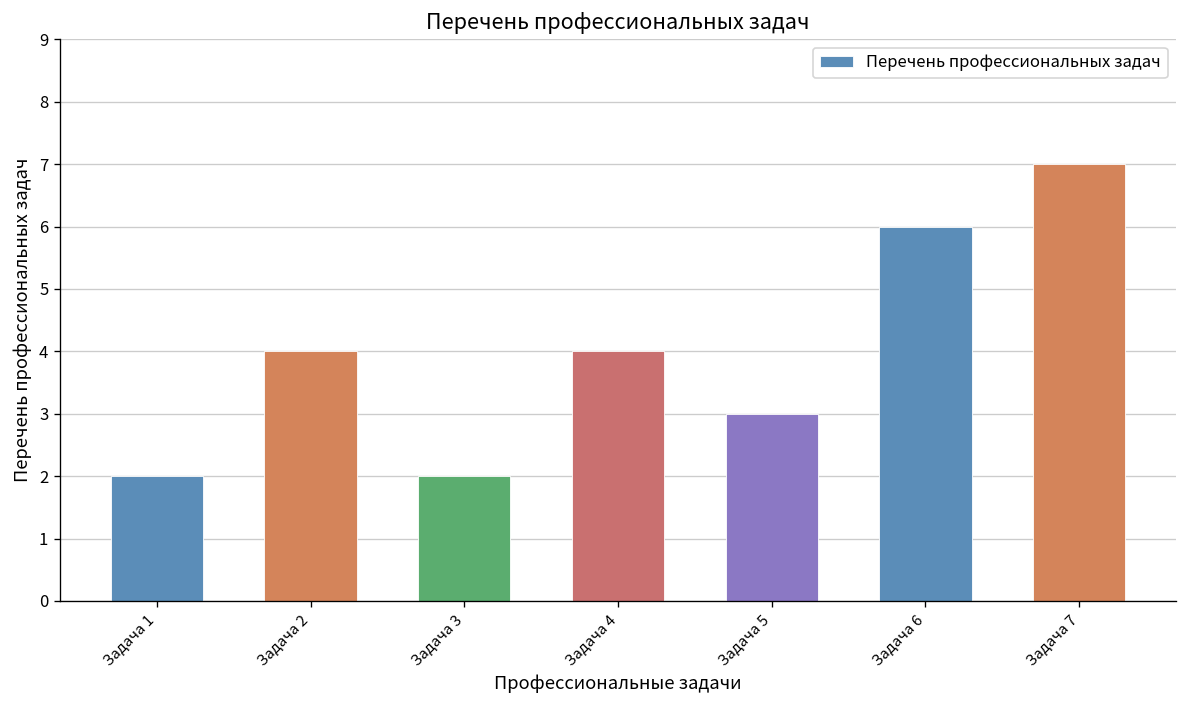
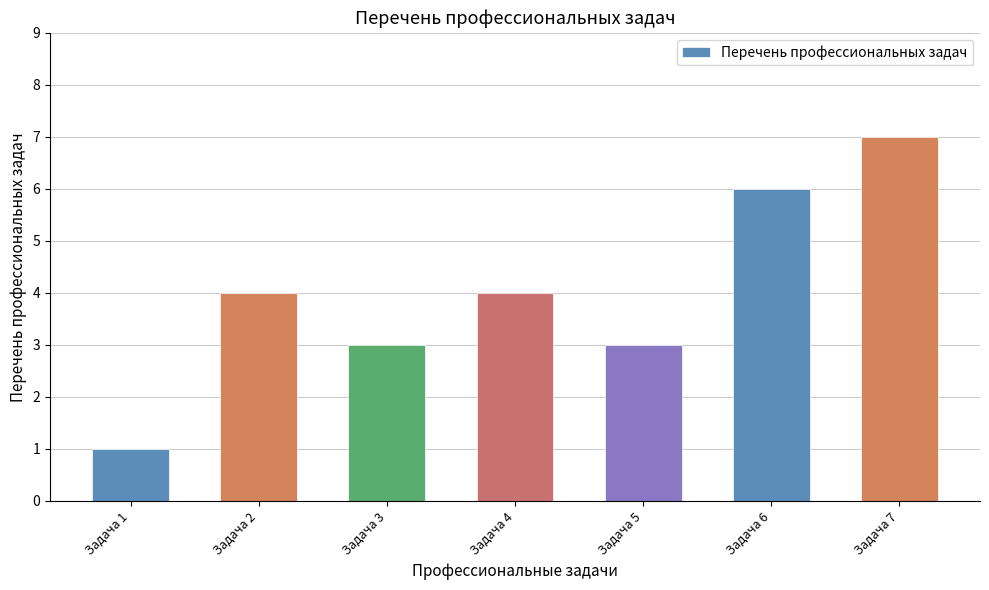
  {
-   "Задача 1": 2,
+   "Задача 1": 1,
    "Задача 2": 4,
-   "Задача 3": 2,
+   "Задача 3": 3,
    "Задача 4": 4,
    "Задача 5": 3,
    "Задача 6": 6,
    "Задача 7": 7
  }
